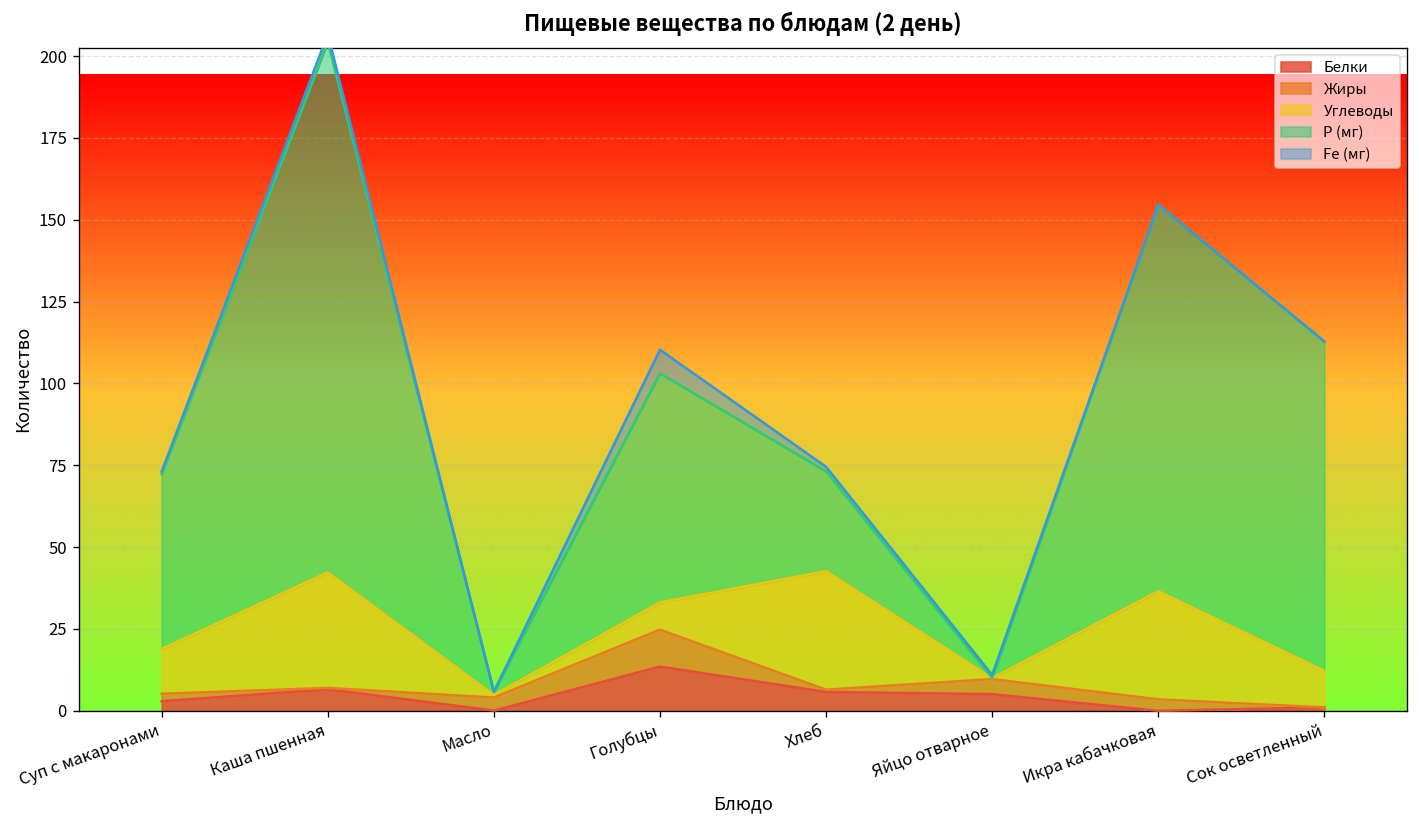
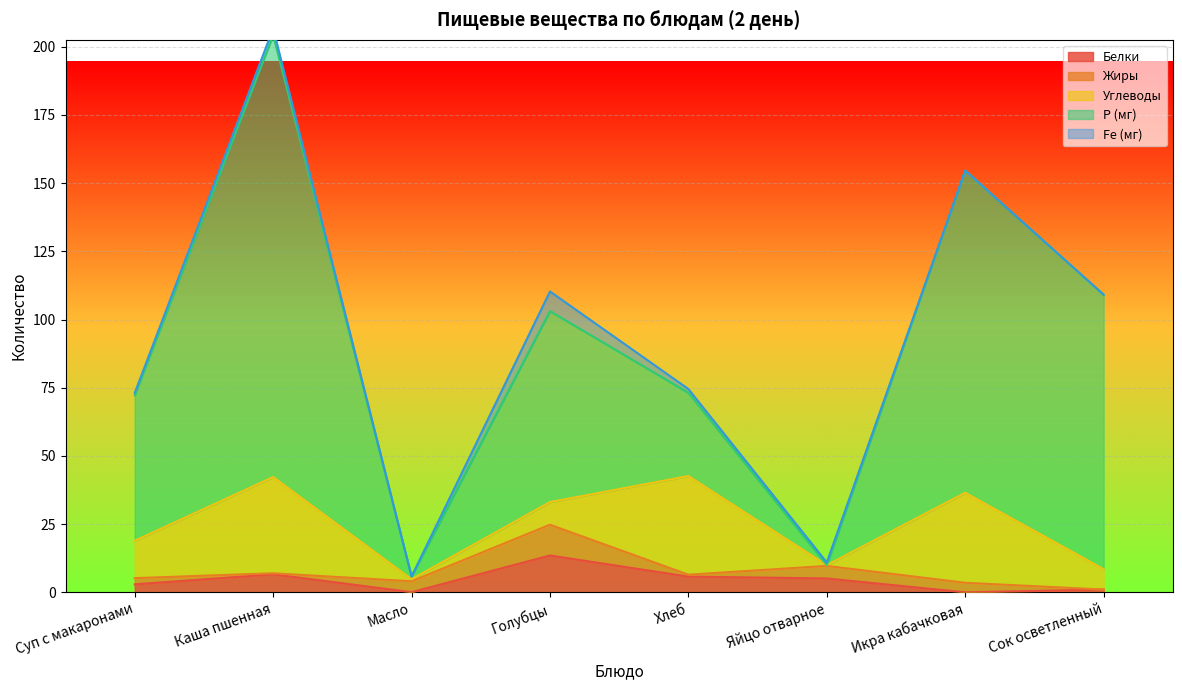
  {
    "Углеводы": {
      "Суп с макаронами": 14,
      "Каша пшенная": 35,
      "Голубцы": 8,
      "Хлеб": 36,
      "Икра кабачковая": 33,
-     "Сок осветленный": 11
+     "Сок осветленный": 8
    },
    "Р (мг)": {
      "Голубцы": 70,
      "Хлеб": 31
    },
    "Fe (мг)": {
      "Голубцы": 7,
      "Хлеб": 1,
      "Яйцо отварное": 1
    }
  }
